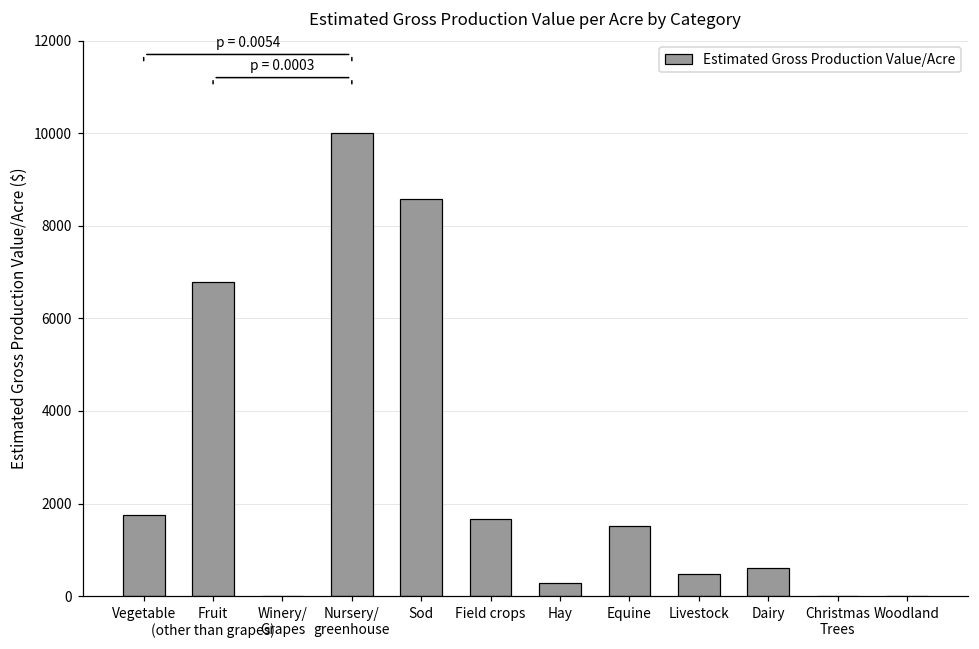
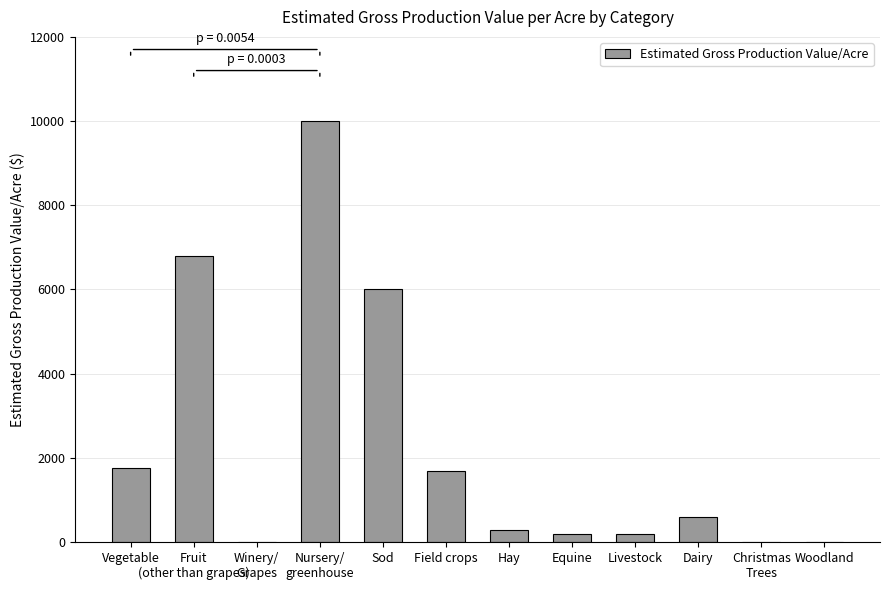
  {
    "Fruit (other than grapes)": 6800,
    "Nursery/ greenhouse": 10000,
-   "Sod": 8600,
+   "Sod": 6000,
    "Field crops": 1700,
    "Hay": 300,
-   "Equine": 1500,
-   "Livestock": 500,
+   "Equine": 200,
+   "Livestock": 200,
    "Dairy": 600,
    "Christmas Trees": 0,
    "Woodland": 0
  }
